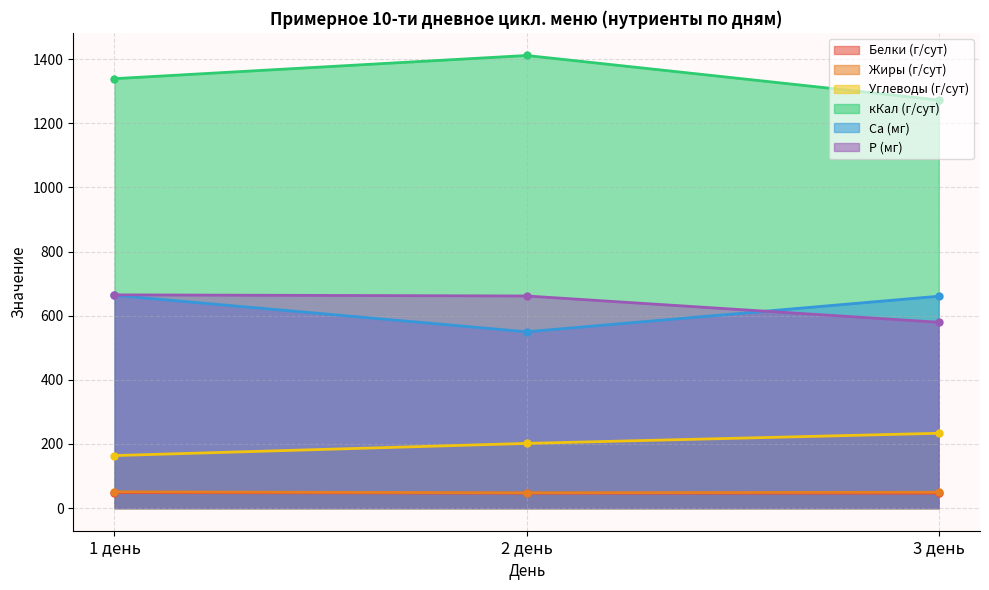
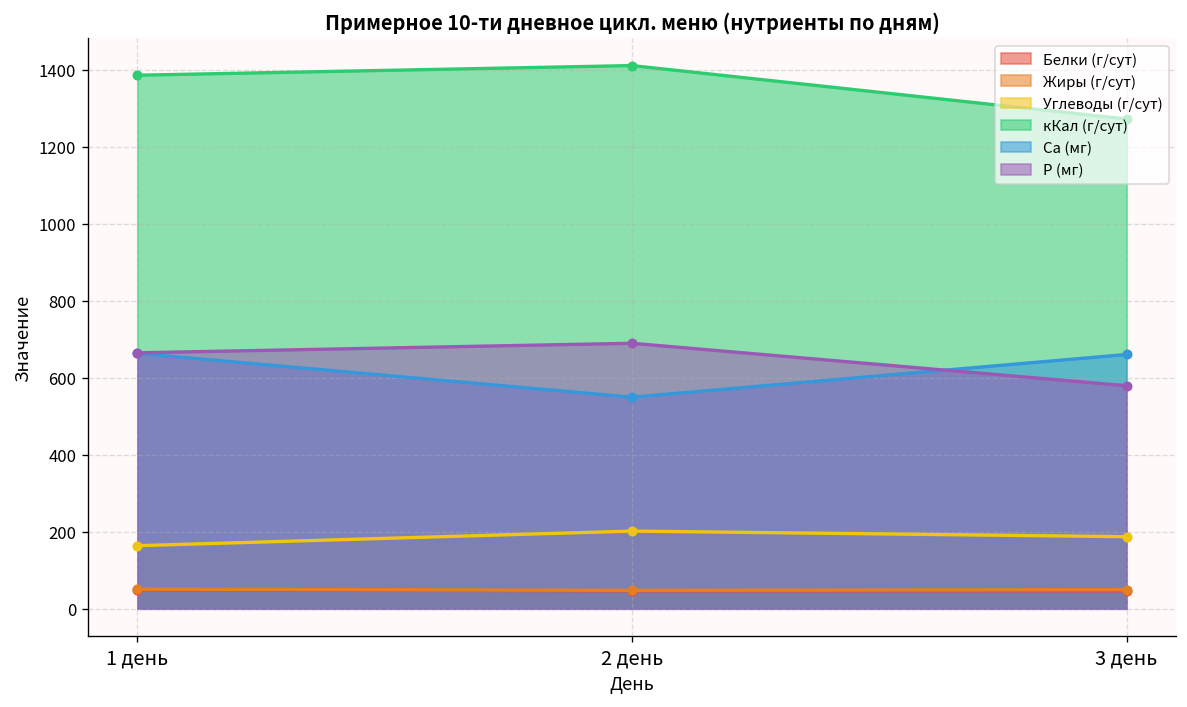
  {
    "Углеводы (г/сут)": {
      "1 день": 160,
      "2 день": 200,
-     "3 день": 230
+     "3 день": 190
    },
    "кКал (г/сут)": {
-     "1 день": 1340,
+     "1 день": 1390,
      "2 день": 1410
    },
    "Са (мг)": {
      "2 день": 550,
      "3 день": 660
    },
    "Р (мг)": {
-     "2 день": 660,
+     "2 день": 690,
      "3 день": 580
    }
  }
